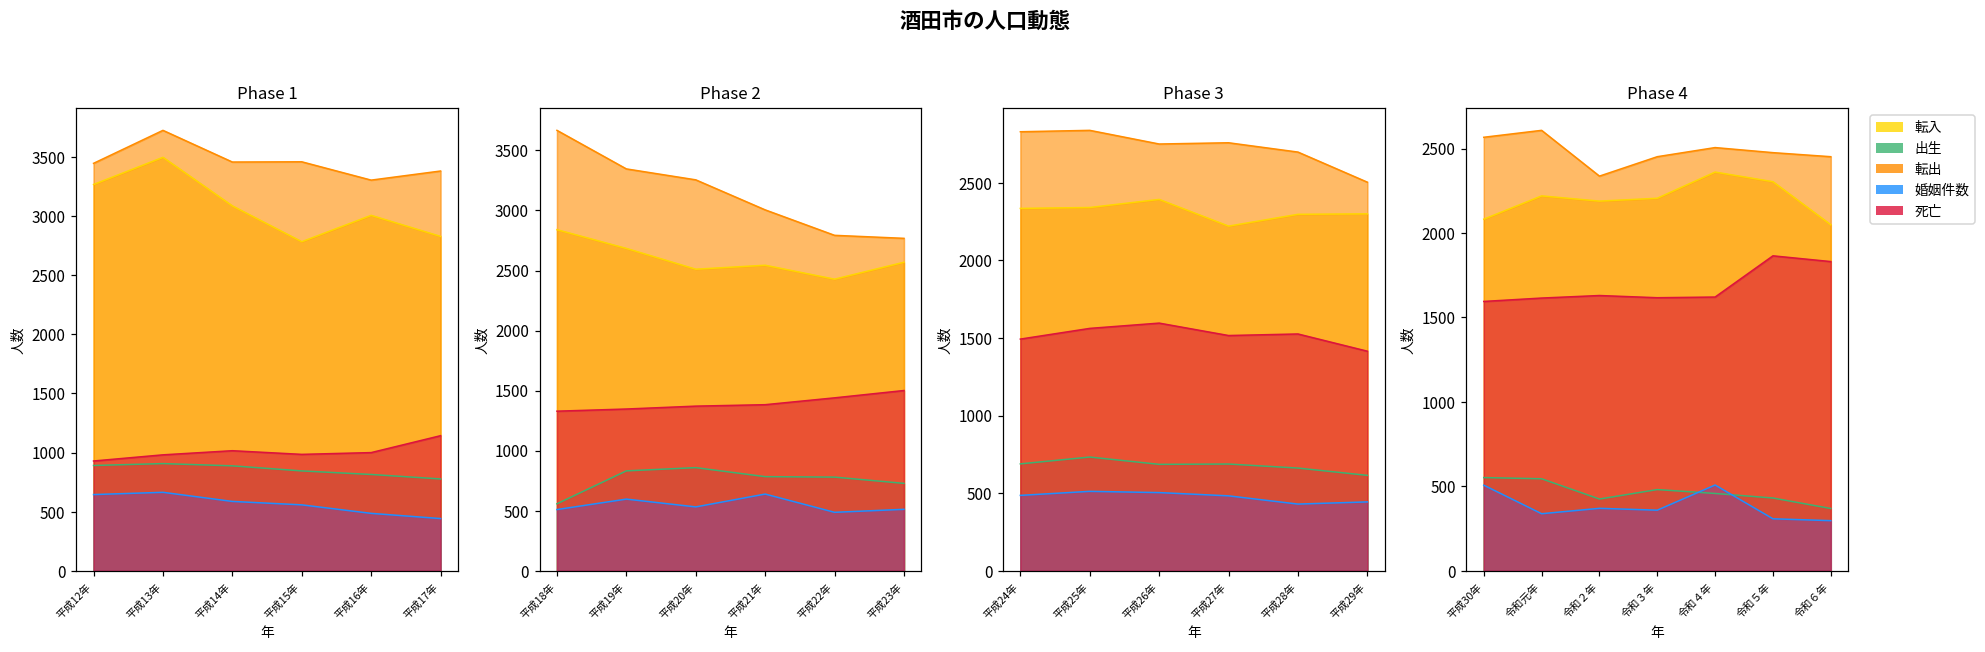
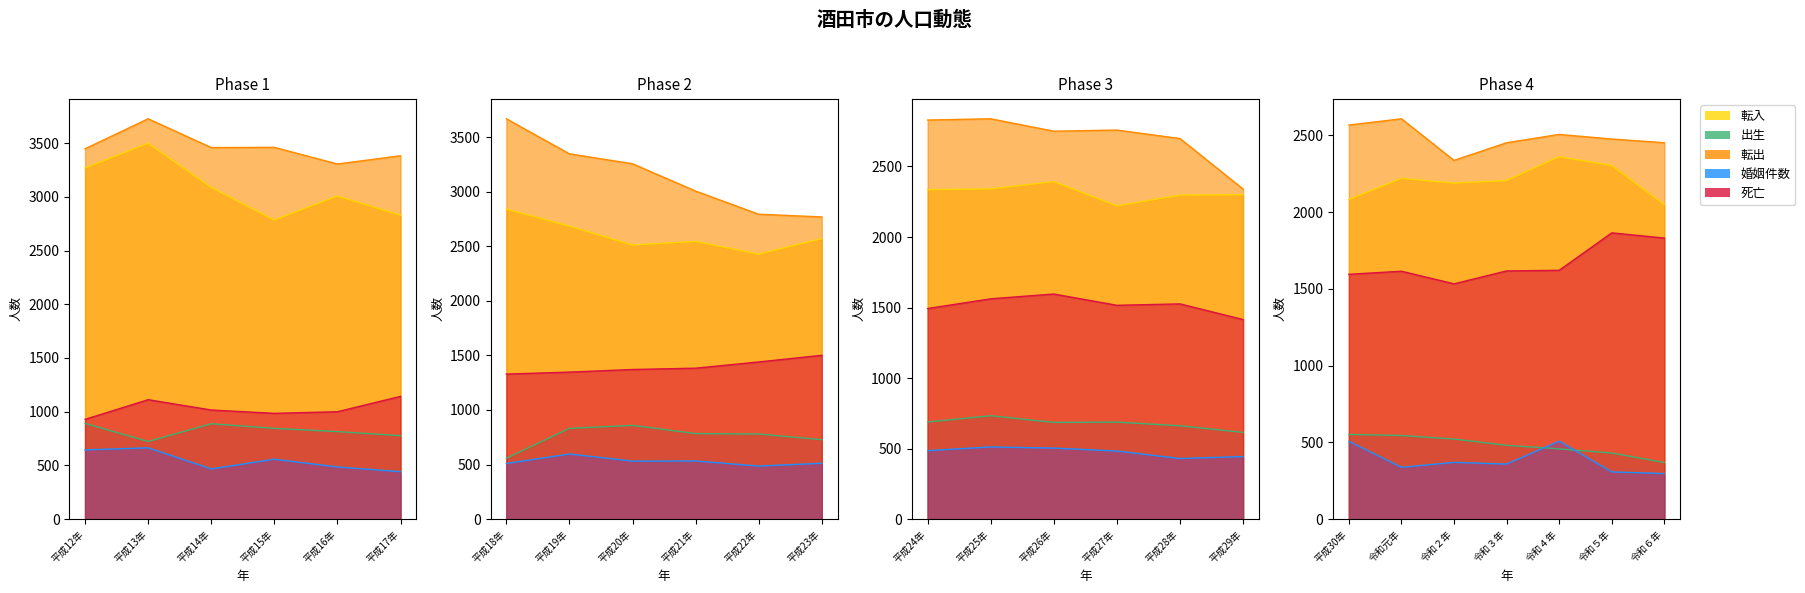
  {
    "Phase 1": {
      "転入": {
        "平成12年": 3270,
        "平成13年": 3500,
        "平成14年": 3090,
        "平成15年": 2780,
        "平成16年": 3010,
        "平成17年": 2830
      },
      "出生": {
        "平成12年": 890,
-       "平成13年": 910,
+       "平成13年": 720,
        "平成14年": 890,
        "平成15年": 850,
        "平成16年": 820,
        "平成17年": 780
      },
      "転出": {
        "平成12年": 3450,
        "平成13年": 3730,
        "平成14年": 3460,
        "平成15年": 3460,
        "平成16年": 3310,
        "平成17年": 3380
      },
      "婚姻件数": {
        "平成12年": 650,
        "平成13年": 660,
-       "平成14年": 590,
+       "平成14年": 470,
        "平成15年": 560,
        "平成16年": 490,
        "平成17年": 440
      },
      "死亡": {
        "平成12年": 930,
-       "平成13年": 980,
+       "平成13年": 1110,
        "平成14年": 1020,
        "平成15年": 990,
        "平成16年": 1000,
        "平成17年": 1140
      }
    },
    "Phase 2": {
      "転入": {
        "平成18年": 2840,
        "平成19年": 2680,
        "平成20年": 2510,
        "平成21年": 2540,
        "平成22年": 2430,
        "平成23年": 2570
      },
      "出生": {
        "平成18年": 560,
        "平成19年": 830,
        "平成20年": 860,
        "平成21年": 780,
        "平成22年": 780,
        "平成23年": 730
      },
      "転出": {
        "平成18年": 3670,
        "平成19年": 3350,
        "平成20年": 3260,
        "平成21年": 3010,
        "平成22年": 2790,
        "平成23年": 2770
      },
      "婚姻件数": {
        "平成18年": 510,
        "平成19年": 600,
        "平成20年": 530,
-       "平成21年": 640,
+       "平成21年": 530,
        "平成22年": 490,
        "平成23年": 510
      },
      "死亡": {
        "平成18年": 1330,
        "平成19年": 1350,
        "平成20年": 1370,
        "平成21年": 1380,
        "平成22年": 1440,
        "平成23年": 1500
      }
    },
    "Phase 3": {
      "転入": {
        "平成24年": 2340,
        "平成25年": 2340,
        "平成26年": 2390,
        "平成27年": 2220,
        "平成28年": 2300,
        "平成29年": 2300
      },
      "出生": {
        "平成24年": 690,
        "平成25年": 730,
        "平成26年": 690,
        "平成27年": 690,
        "平成28年": 660,
        "平成29年": 620
      },
      "転出": {
        "平成24年": 2830,
        "平成25年": 2840,
        "平成26年": 2750,
        "平成27年": 2760,
        "平成28年": 2700,
-       "平成29年": 2500
+       "平成29年": 2340
      },
      "婚姻件数": {
        "平成24年": 490,
        "平成25年": 510,
        "平成26年": 500,
        "平成27年": 480,
        "平成28年": 430,
        "平成29年": 440
      },
      "死亡": {
        "平成24年": 1490,
        "平成25年": 1560,
        "平成26年": 1600,
        "平成27年": 1520,
        "平成28年": 1530,
        "平成29年": 1420
      }
    },
    "Phase 4": {
      "転入": {
        "平成30年": 2080,
        "令和元年": 2220,
        "令和２年": 2190,
        "令和３年": 2210,
        "令和４年": 2360,
        "令和５年": 2300,
        "令和６年": 2050
      },
      "出生": {
        "平成30年": 550,
        "令和元年": 550,
-       "令和２年": 430,
+       "令和２年": 520,
        "令和３年": 480,
        "令和４年": 460,
        "令和５年": 430,
        "令和６年": 370
      },
      "転出": {
        "平成30年": 2570,
        "令和元年": 2610,
        "令和２年": 2340,
        "令和３年": 2450,
        "令和４年": 2510,
        "令和５年": 2480,
        "令和６年": 2450
      },
      "婚姻件数": {
        "平成30年": 510,
        "令和元年": 340,
        "令和２年": 370,
        "令和３年": 360,
        "令和４年": 510,
        "令和５年": 310,
        "令和６年": 300
      },
      "死亡": {
        "平成30年": 1600,
        "令和元年": 1620,
-       "令和２年": 1630,
+       "令和２年": 1530,
        "令和３年": 1620,
        "令和４年": 1620,
        "令和５年": 1870,
        "令和６年": 1830
      }
    }
  }
